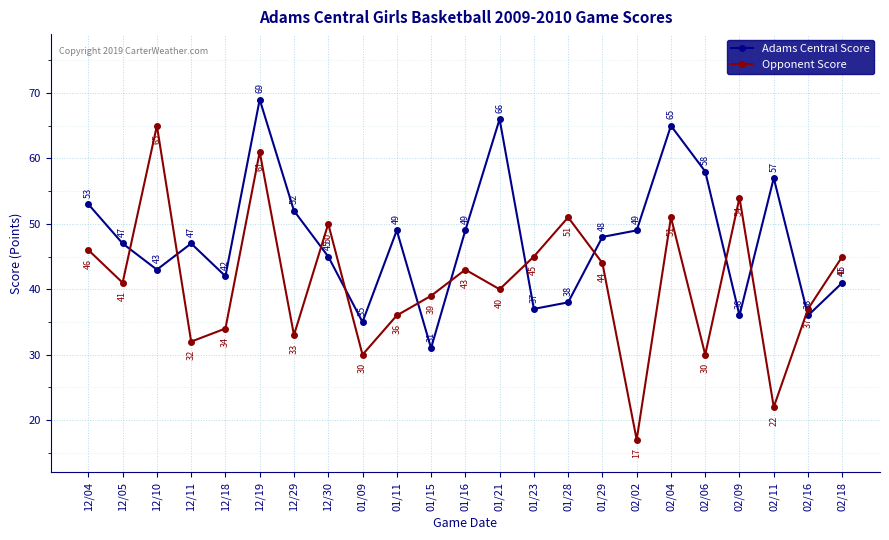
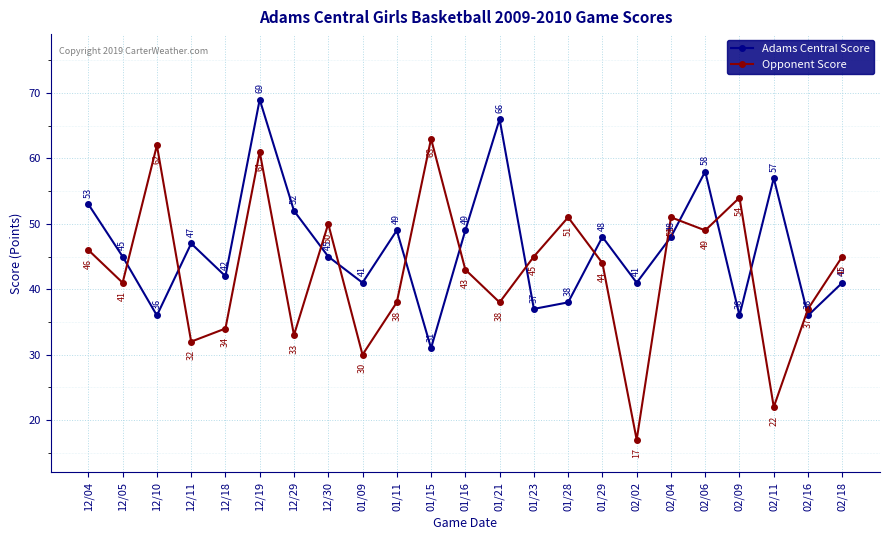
  {
    "Adams Central Score": {
      "12/04": 53,
-     "12/05": 47,
-     "12/10": 43,
+     "12/05": 45,
+     "12/10": 36,
      "12/11": 47,
      "12/18": 42,
      "12/19": 69,
      "12/29": 52,
-     "01/09": 35,
+     "01/09": 41,
      "01/11": 49,
      "01/15": 31,
      "01/16": 49,
      "01/21": 66,
      "01/23": 37,
      "01/28": 38,
      "01/29": 48,
-     "02/02": 49,
-     "02/04": 65,
+     "02/02": 41,
+     "02/04": 48,
      "02/06": 58,
      "02/09": 36,
      "02/11": 57
    },
    "Opponent Score": {
      "12/04": 46,
      "12/05": 41,
-     "12/10": 65,
+     "12/10": 62,
      "12/11": 32,
      "12/18": 34,
      "12/19": 61,
      "12/29": 33,
      "01/09": 30,
-     "01/11": 36,
-     "01/15": 39,
+     "01/11": 38,
+     "01/15": 63,
      "01/16": 43,
-     "01/21": 40,
+     "01/21": 38,
      "01/23": 45,
      "01/28": 51,
      "01/29": 44,
      "02/02": 17,
-     "02/06": 30,
+     "02/06": 49,
      "02/09": 54,
      "02/11": 22
    }
  }
